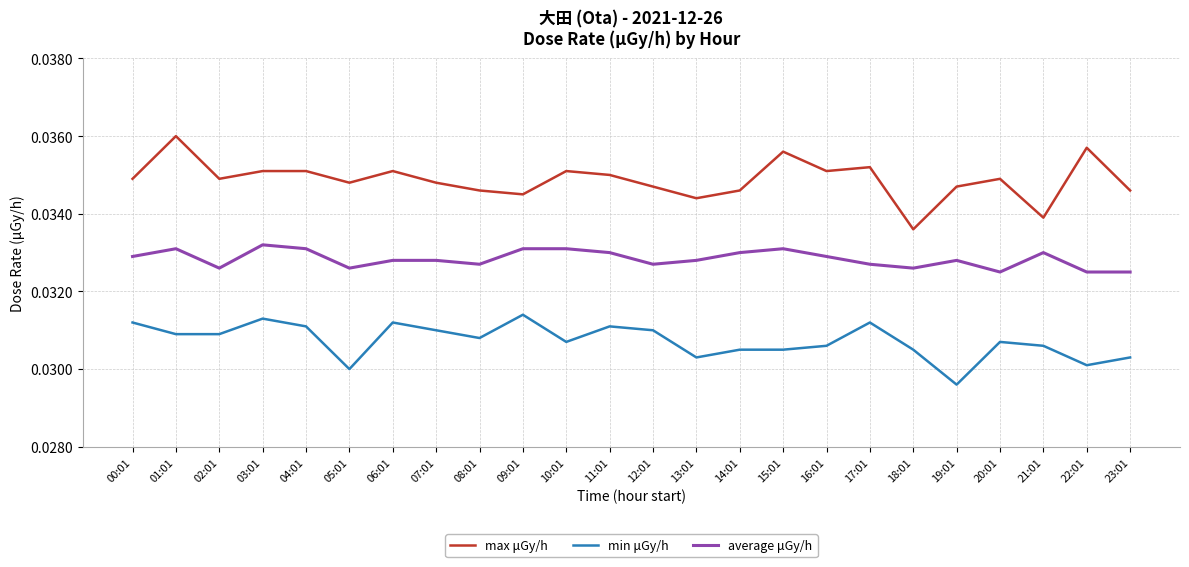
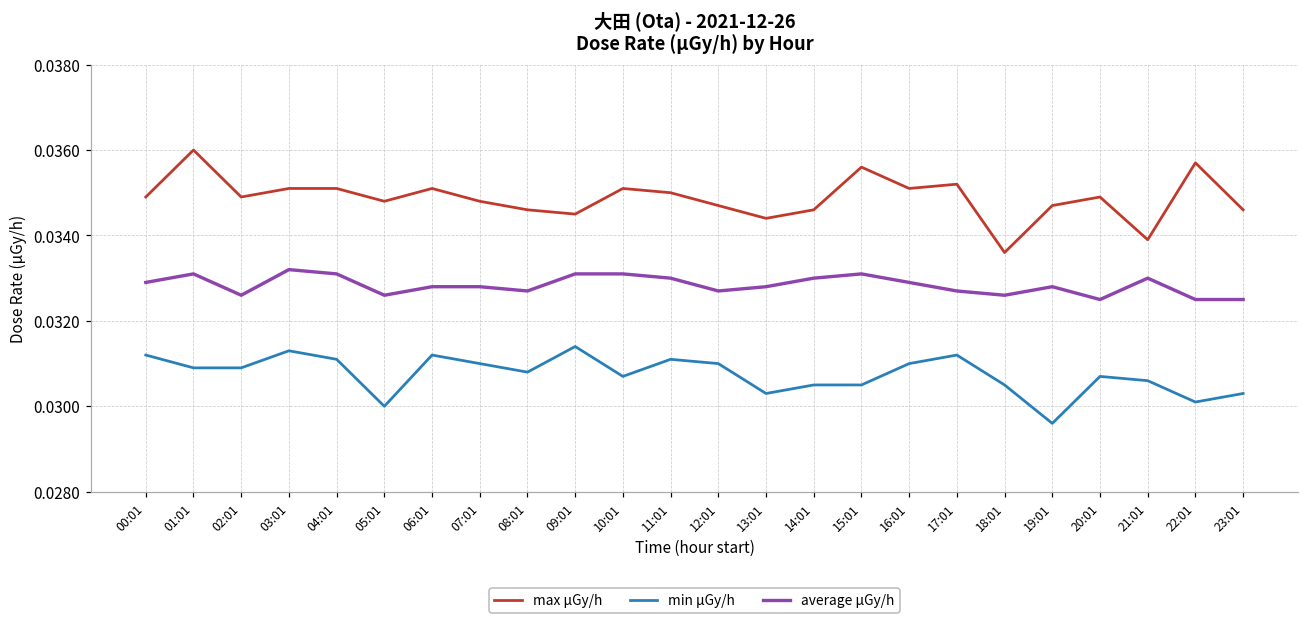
  {
    "max μGy/h": {
      "00:01": 0.0349,
      "01:01": 0.0360,
      "02:01": 0.0349,
      "03:01": 0.0351,
      "04:01": 0.0351,
      "05:01": 0.0348,
      "06:01": 0.0351,
      "07:01": 0.0348,
      "08:01": 0.0346,
      "09:01": 0.0345,
      "10:01": 0.0351,
      "11:01": 0.0350,
      "12:01": 0.0347,
      "13:01": 0.0344,
      "14:01": 0.0346,
      "15:01": 0.0356,
      "16:01": 0.0351,
      "17:01": 0.0352,
      "18:01": 0.0336,
      "19:01": 0.0347,
      "20:01": 0.0349,
      "21:01": 0.0339,
      "22:01": 0.0357,
      "23:01": 0.0346
    },
    "min μGy/h": {
      "00:01": 0.0312,
      "01:01": 0.0309,
      "02:01": 0.0309,
      "03:01": 0.0313,
      "04:01": 0.0311,
      "05:01": 0.0300,
      "06:01": 0.0312,
      "07:01": 0.0310,
      "08:01": 0.0308,
      "09:01": 0.0314,
      "10:01": 0.0307,
      "11:01": 0.0311,
      "12:01": 0.0310,
      "13:01": 0.0303,
      "14:01": 0.0305,
      "15:01": 0.0305,
-     "16:01": 0.0306,
+     "16:01": 0.0310,
      "17:01": 0.0312,
      "18:01": 0.0305,
      "19:01": 0.0296,
      "20:01": 0.0307,
      "21:01": 0.0306,
      "22:01": 0.0301,
      "23:01": 0.0303
    },
    "average μGy/h": {
      "00:01": 0.0329,
      "01:01": 0.0331,
      "02:01": 0.0326,
      "03:01": 0.0332,
      "04:01": 0.0331,
      "05:01": 0.0326,
      "06:01": 0.0328,
      "07:01": 0.0328,
      "08:01": 0.0327,
      "09:01": 0.0331,
      "10:01": 0.0331,
      "11:01": 0.0330,
      "12:01": 0.0327,
      "13:01": 0.0328,
      "14:01": 0.0330,
      "15:01": 0.0331,
      "16:01": 0.0329,
      "17:01": 0.0327,
      "18:01": 0.0326,
      "19:01": 0.0328,
      "20:01": 0.0325,
      "21:01": 0.0330,
      "22:01": 0.0325,
      "23:01": 0.0325
    }
  }
